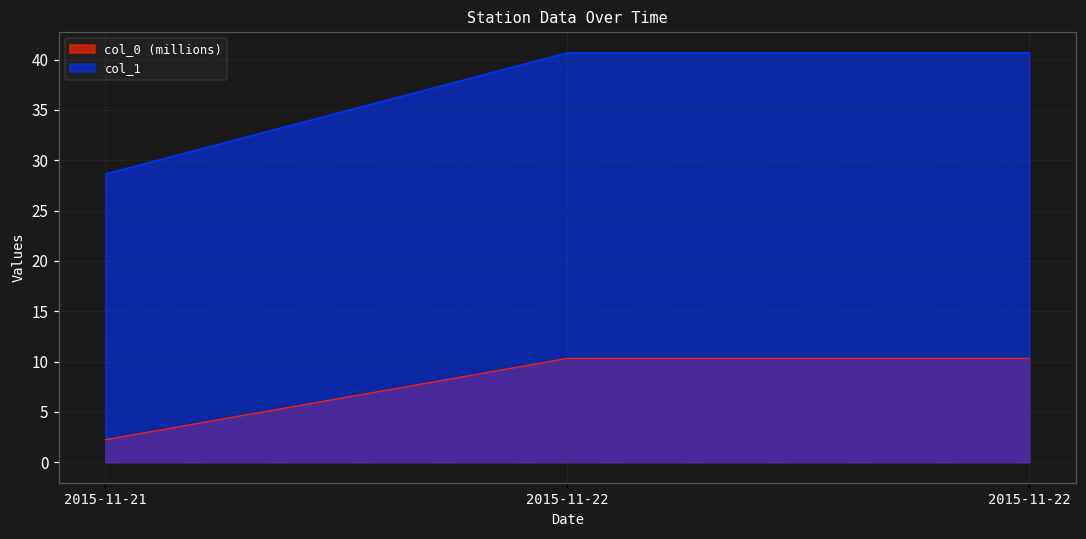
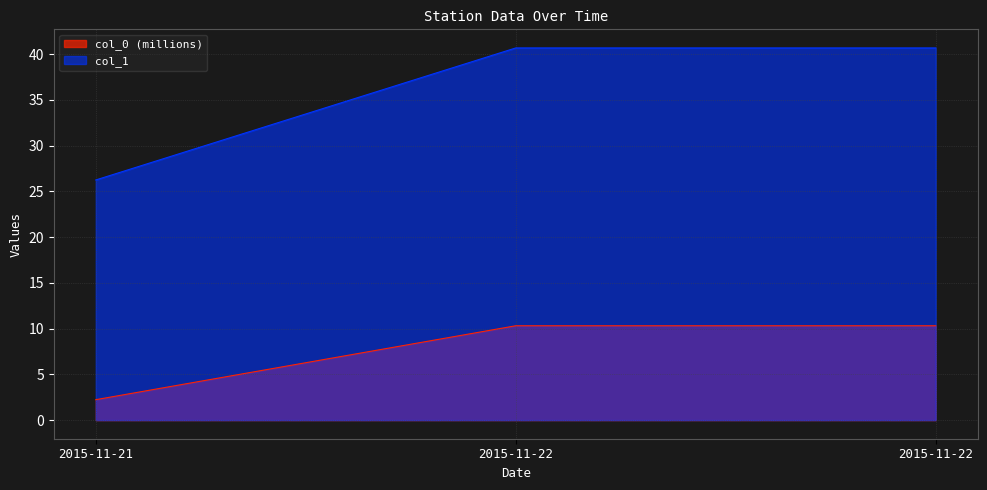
  {
    "col_0 (millions)": {
      "2015-11-21": 2
    },
    "col_1": {
-     "2015-11-21": 29
+     "2015-11-21": 26
    }
  }
